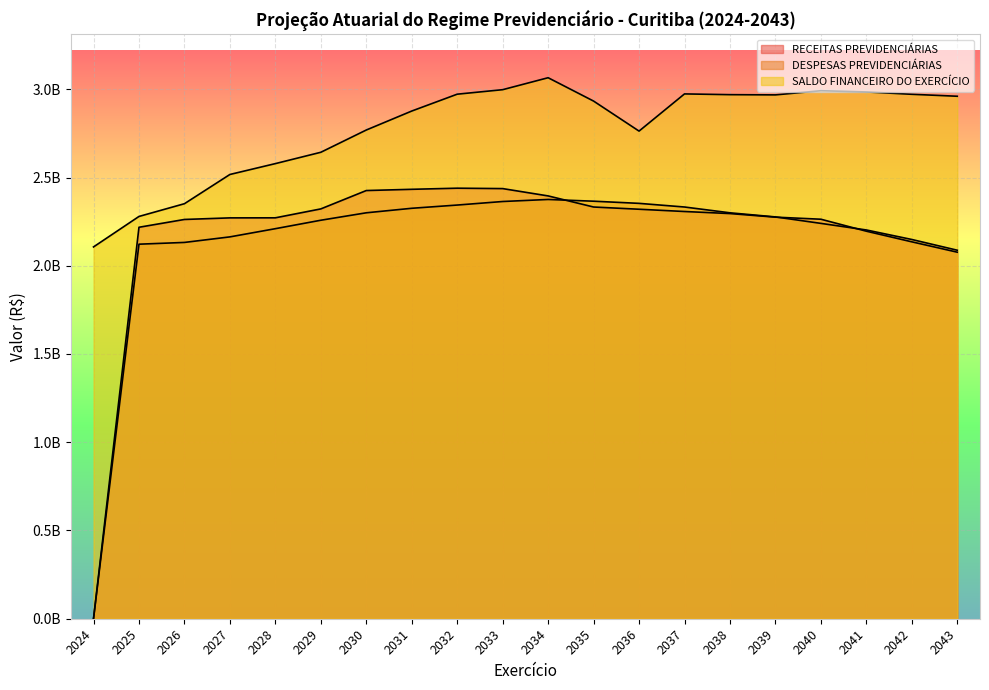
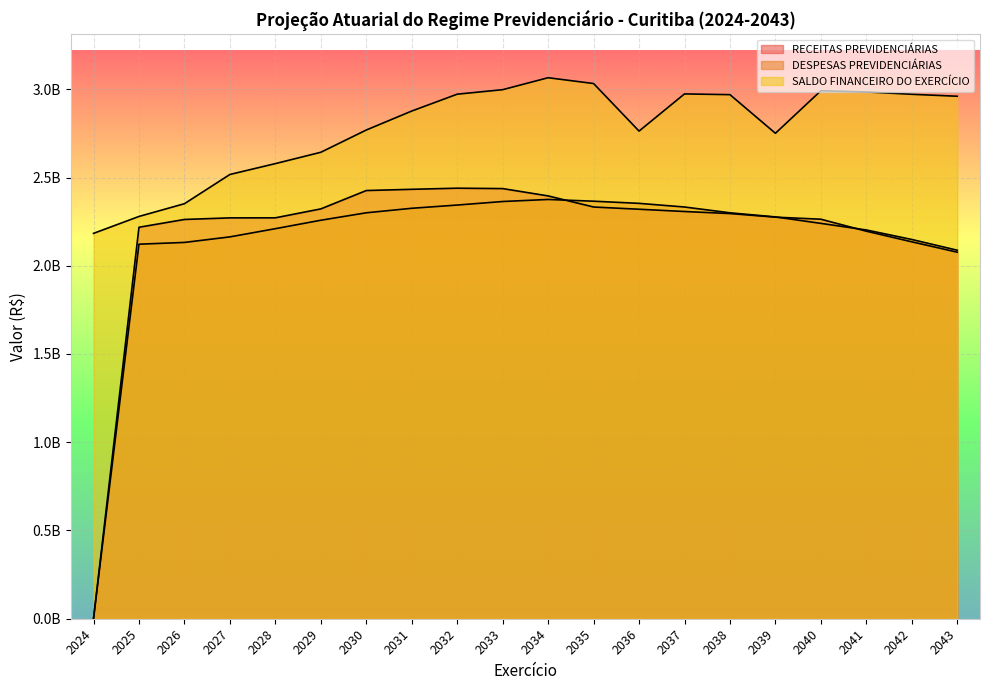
  {
    "SALDO FINANCEIRO DO EXERCÍCIO": {
-     "2024": 2110000000,
+     "2024": 2180000000,
      "2025": 2280000000,
      "2026": 2350000000,
      "2027": 2520000000,
      "2028": 2580000000,
      "2029": 2640000000,
      "2030": 2770000000,
      "2031": 2880000000,
      "2032": 2970000000,
      "2033": 3000000000,
      "2034": 3070000000,
-     "2035": 2930000000,
+     "2035": 3030000000,
      "2036": 2760000000,
      "2037": 2970000000,
      "2038": 2970000000,
-     "2039": 2970000000,
+     "2039": 2750000000,
      "2041": 2980000000,
      "2042": 2970000000,
      "2043": 2960000000
    }
  }
